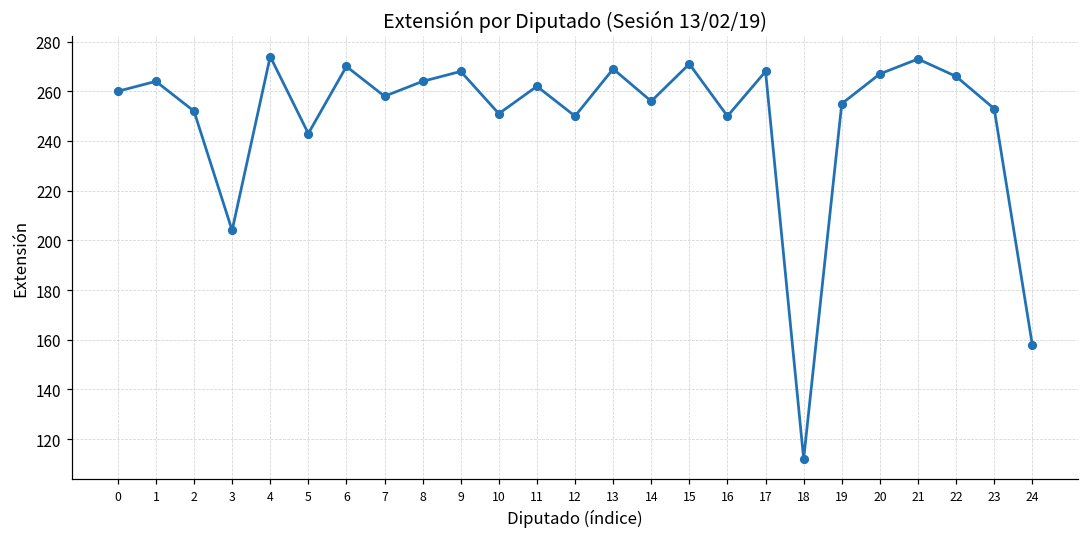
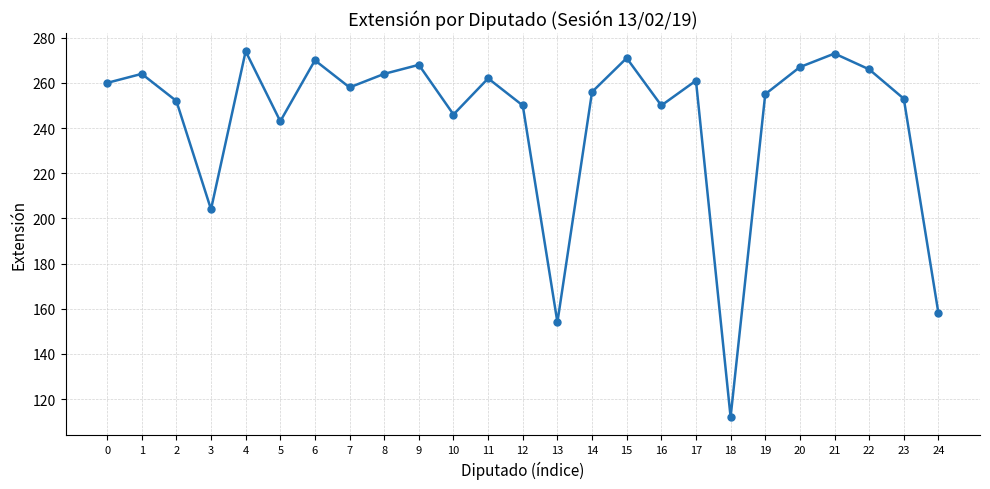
  {
    "0": 260,
    "1": 264,
    "2": 252,
    "3": 204,
    "4": 274,
    "5": 243,
    "6": 270,
    "7": 258,
    "8": 264,
    "9": 268,
-   "10": 251,
+   "10": 246,
    "11": 262,
    "12": 250,
-   "13": 269,
+   "13": 154,
    "14": 256,
    "15": 271,
    "16": 250,
-   "17": 268,
+   "17": 261,
    "18": 112,
    "19": 255,
    "20": 267,
    "21": 273,
    "22": 266,
    "23": 253,
    "24": 158
  }
